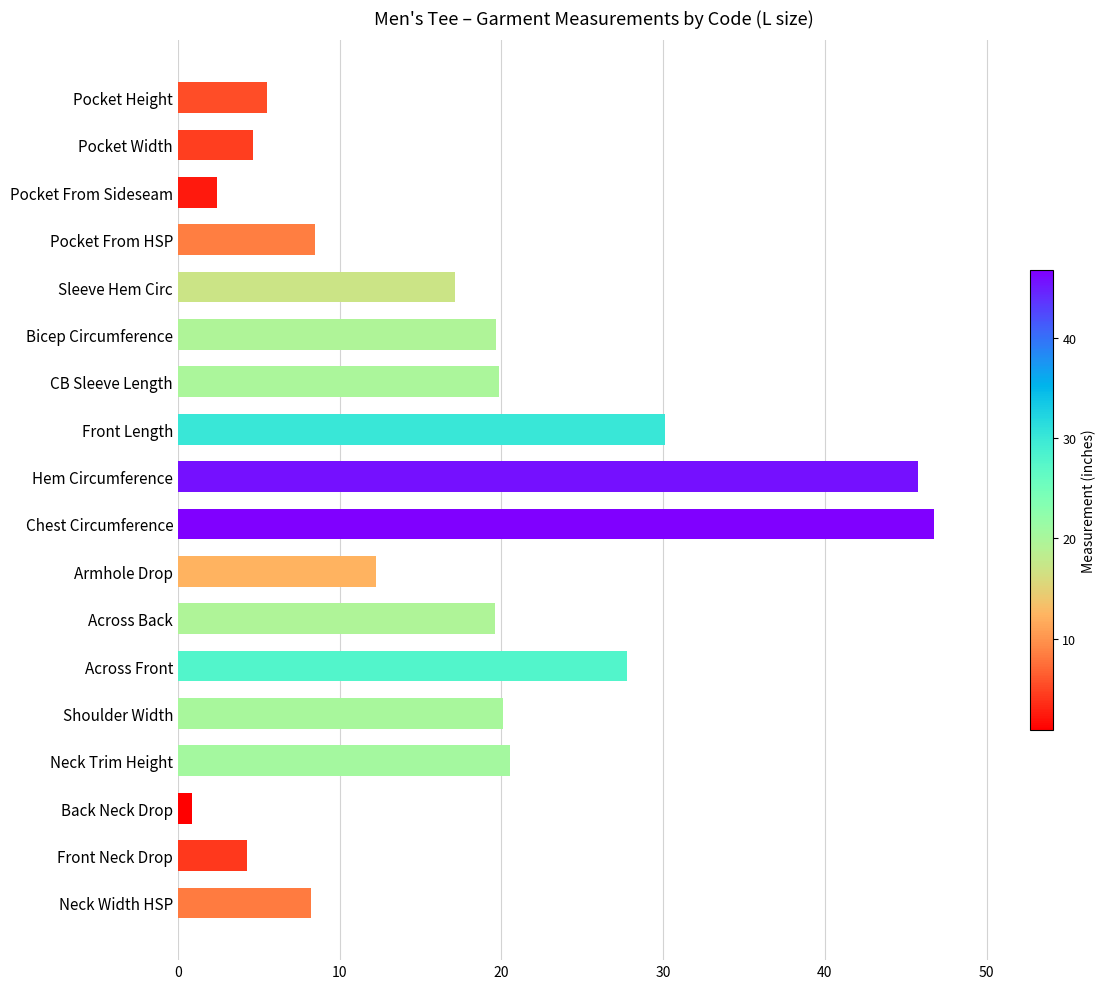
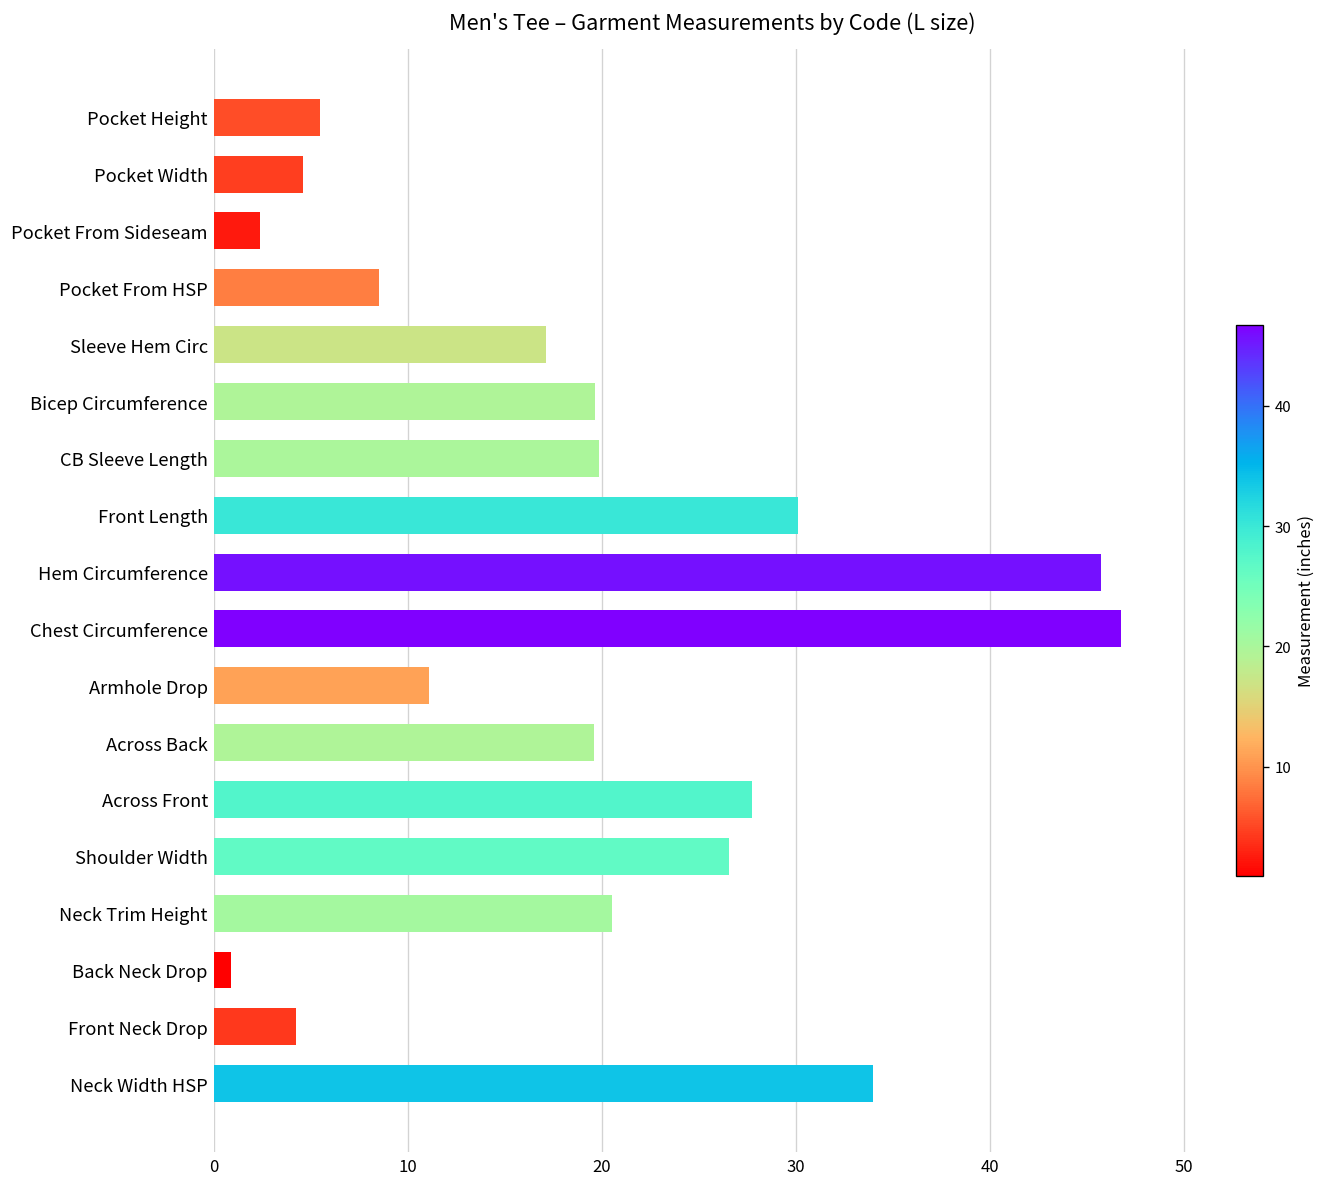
  {
    "Pocket Height": 5.5,
    "Pocket Width": 4.6,
    "Pocket From Sideseam": 2.4,
    "Pocket From HSP": 8.5,
    "Sleeve Hem Circ": 17.1,
    "Bicep Circumference": 19.7,
    "CB Sleeve Length": 19.9,
    "Front Length": 30.1,
    "Hem Circumference": 45.8,
    "Chest Circumference": 46.8,
-   "Armhole Drop": 12.3,
+   "Armhole Drop": 11.1,
    "Across Back": 19.6,
    "Across Front": 27.8,
-   "Shoulder Width": 20.1,
+   "Shoulder Width": 26.6,
    "Neck Trim Height": 20.6,
    "Back Neck Drop": 0.9,
    "Front Neck Drop": 4.3,
-   "Neck Width HSP": 8.3
+   "Neck Width HSP": 34.0
  }
